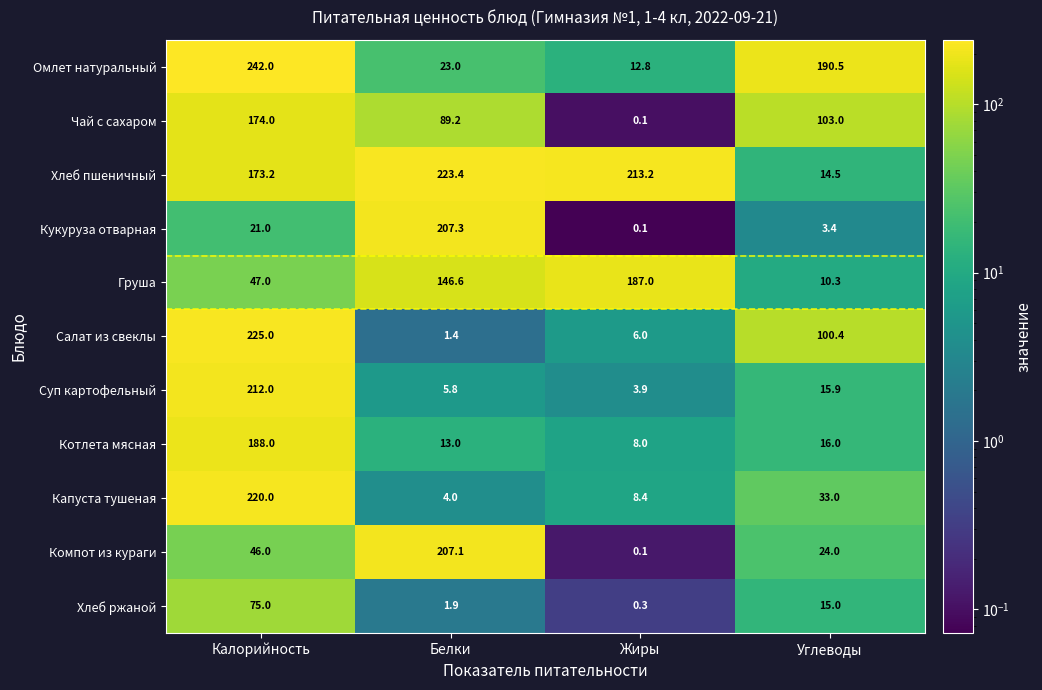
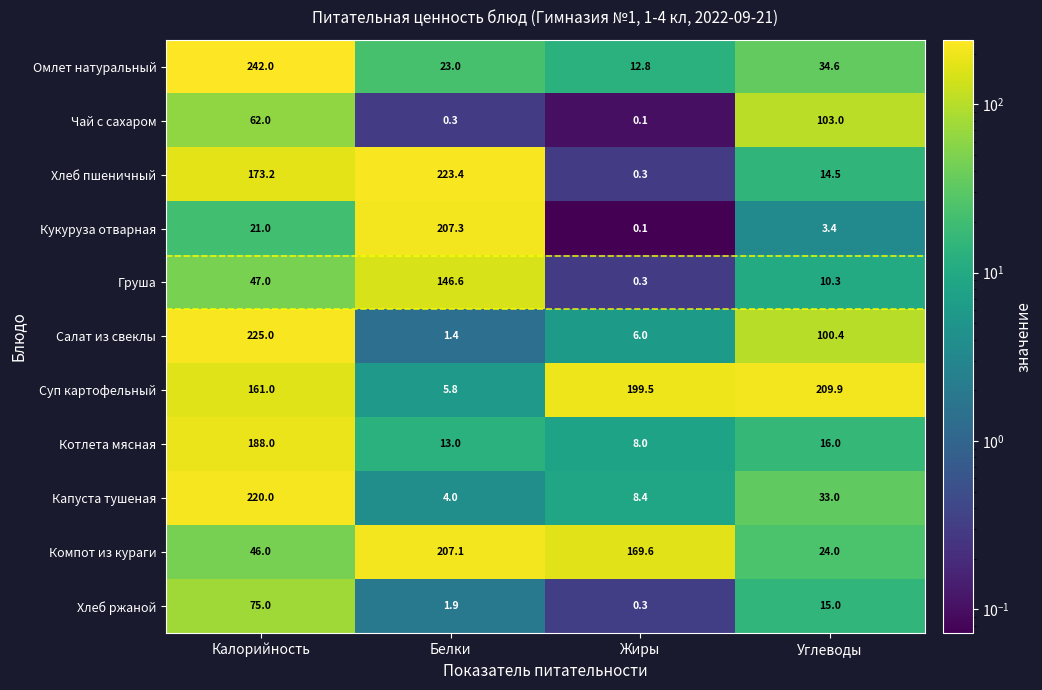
  {
    "Омлет натуральный": {
      "Калорийность": 242.0,
      "Белки": 23.0,
      "Жиры": 12.8,
-     "Углеводы": 190.5
+     "Углеводы": 34.6
    },
    "Чай с сахаром": {
-     "Калорийность": 174.0,
-     "Белки": 89.2,
+     "Калорийность": 62.0,
+     "Белки": 0.3,
      "Жиры": 0.1,
      "Углеводы": 103.0
    },
    "Хлеб пшеничный": {
      "Калорийность": 173.2,
      "Белки": 223.4,
-     "Жиры": 213.2,
+     "Жиры": 0.3,
      "Углеводы": 14.5
    },
    "Кукуруза отварная": {
      "Калорийность": 21.0,
      "Белки": 207.3,
      "Жиры": 0.1,
      "Углеводы": 3.4
    },
    "Груша": {
      "Калорийность": 47.0,
      "Белки": 146.6,
-     "Жиры": 187.0,
+     "Жиры": 0.3,
      "Углеводы": 10.3
    },
    "Салат из свеклы": {
      "Калорийность": 225.0,
      "Белки": 1.4,
      "Жиры": 6.0,
      "Углеводы": 100.4
    },
    "Суп картофельный": {
-     "Калорийность": 212.0,
+     "Калорийность": 161.0,
      "Белки": 5.8,
-     "Жиры": 3.9,
-     "Углеводы": 15.9
+     "Жиры": 199.5,
+     "Углеводы": 209.9
    },
    "Котлета мясная": {
      "Калорийность": 188.0,
      "Белки": 13.0,
      "Жиры": 8.0,
      "Углеводы": 16.0
    },
    "Капуста тушеная": {
      "Калорийность": 220.0,
      "Белки": 4.0,
      "Жиры": 8.4,
      "Углеводы": 33.0
    },
    "Компот из кураги": {
      "Калорийность": 46.0,
      "Белки": 207.1,
-     "Жиры": 0.1,
+     "Жиры": 169.6,
      "Углеводы": 24.0
    },
    "Хлеб ржаной": {
      "Калорийность": 75.0,
      "Белки": 1.9,
      "Жиры": 0.3,
      "Углеводы": 15.0
    }
  }
